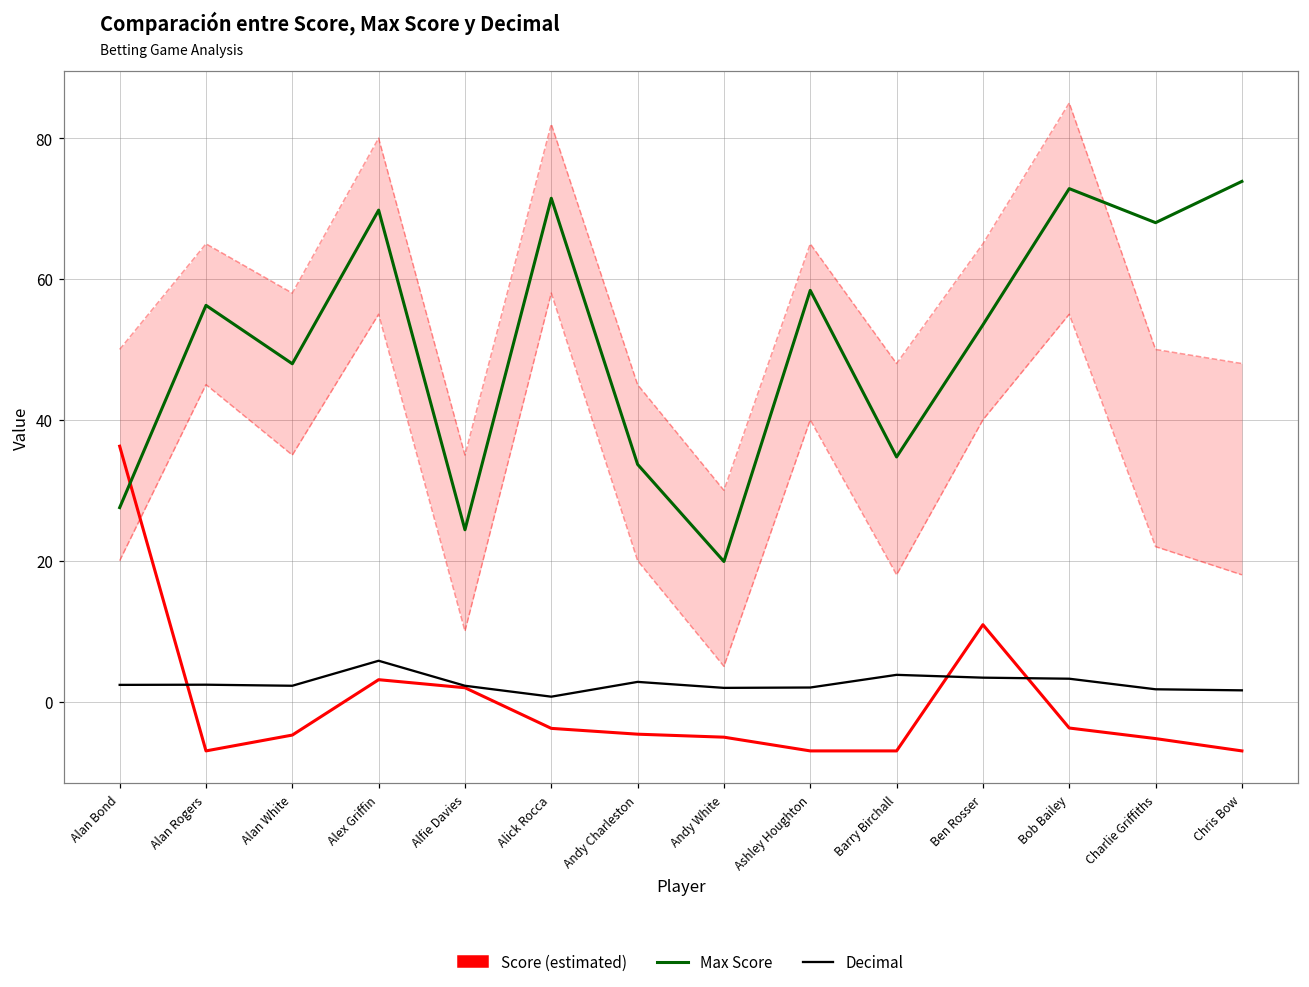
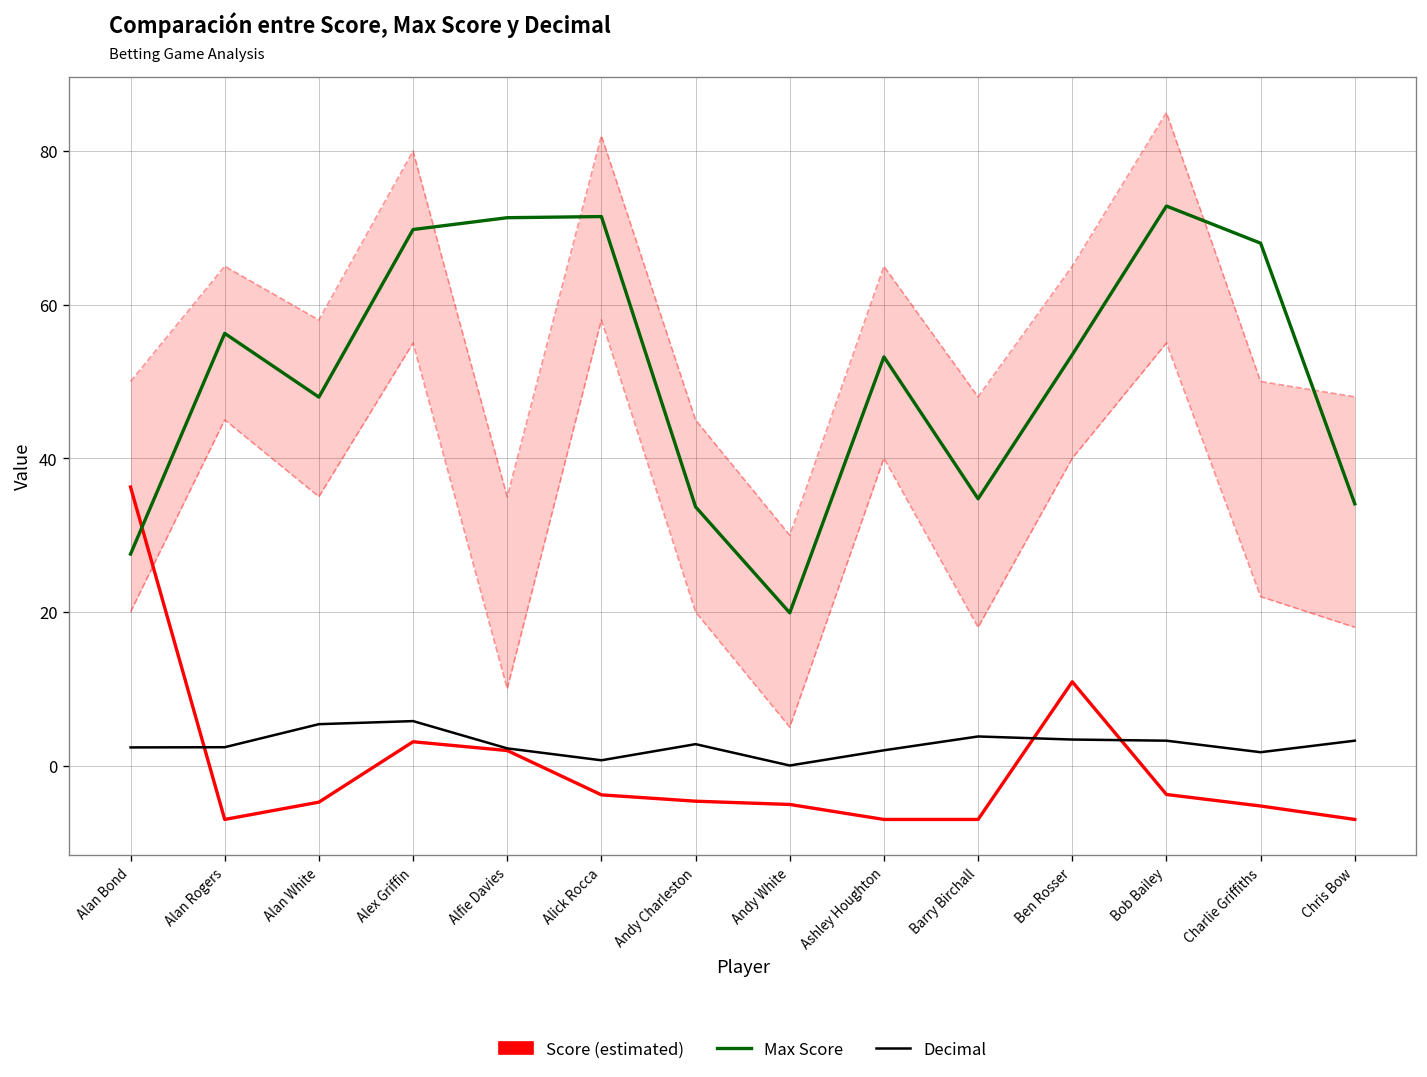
  {
    "Max Score": {
      "Alan Bond": 28,
      "Alan Rogers": 56,
      "Alan White": 48,
      "Alex Griffin": 70,
-     "Alfie Davies": 24,
+     "Alfie Davies": 71,
      "Alick Rocca": 71,
      "Andy Charleston": 34,
      "Andy White": 20,
-     "Ashley Houghton": 58,
+     "Ashley Houghton": 53,
      "Barry Birchall": 35,
      "Ben Rosser": 53,
      "Bob Bailey": 73,
      "Charlie Griffiths": 68,
-     "Chris Bow": 74
+     "Chris Bow": 34
    },
    "Decimal": {
      "Alan Bond": 2,
      "Alan Rogers": 2,
-     "Alan White": 2,
+     "Alan White": 5,
      "Alex Griffin": 6,
      "Alick Rocca": 1,
      "Andy Charleston": 3,
-     "Andy White": 2,
+     "Andy White": 0,
      "Ashley Houghton": 2,
      "Barry Birchall": 4,
      "Ben Rosser": 3,
      "Bob Bailey": 3,
      "Charlie Griffiths": 2,
-     "Chris Bow": 2
+     "Chris Bow": 3
    }
  }
